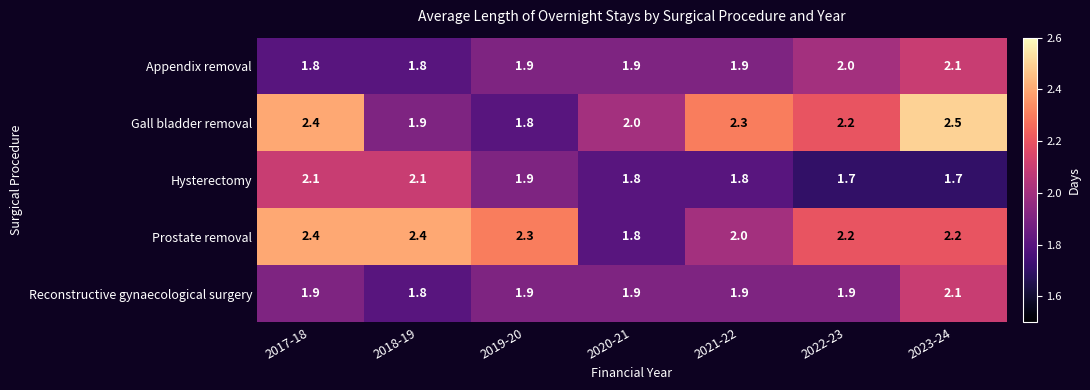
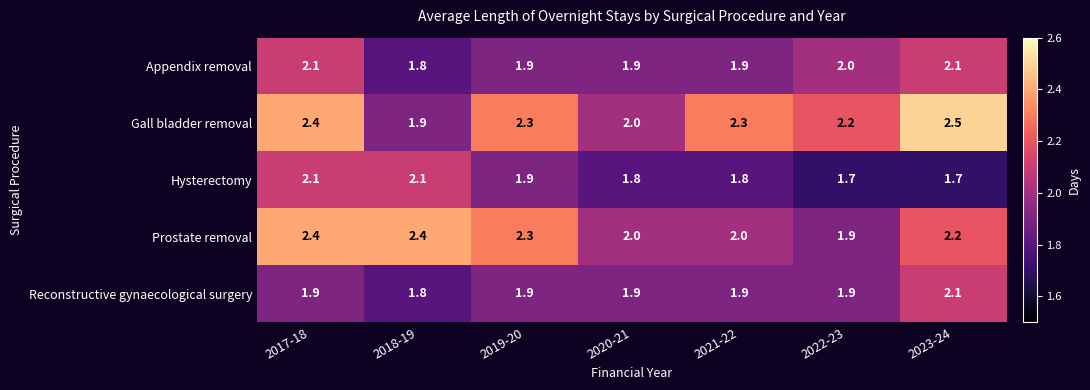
  {
    "Appendix removal": {
-     "2017-18": 1.8,
+     "2017-18": 2.1,
      "2018-19": 1.8,
      "2019-20": 1.9,
      "2020-21": 1.9,
      "2021-22": 1.9,
      "2022-23": 2.0,
      "2023-24": 2.1
    },
    "Gall bladder removal": {
      "2017-18": 2.4,
      "2018-19": 1.9,
-     "2019-20": 1.8,
+     "2019-20": 2.3,
      "2020-21": 2.0,
      "2021-22": 2.3,
      "2022-23": 2.2,
      "2023-24": 2.5
    },
    "Hysterectomy": {
      "2017-18": 2.1,
      "2018-19": 2.1,
      "2019-20": 1.9,
      "2020-21": 1.8,
      "2021-22": 1.8,
      "2022-23": 1.7,
      "2023-24": 1.7
    },
    "Prostate removal": {
      "2017-18": 2.4,
      "2018-19": 2.4,
      "2019-20": 2.3,
-     "2020-21": 1.8,
+     "2020-21": 2.0,
      "2021-22": 2.0,
-     "2022-23": 2.2,
+     "2022-23": 1.9,
      "2023-24": 2.2
    },
    "Reconstructive gynaecological surgery": {
      "2017-18": 1.9,
      "2018-19": 1.8,
      "2019-20": 1.9,
      "2020-21": 1.9,
      "2021-22": 1.9,
      "2022-23": 1.9,
      "2023-24": 2.1
    }
  }
